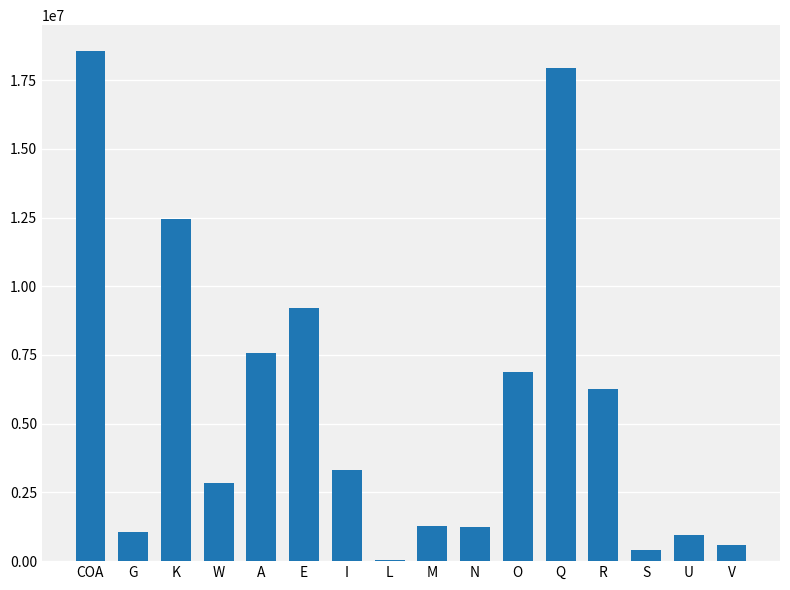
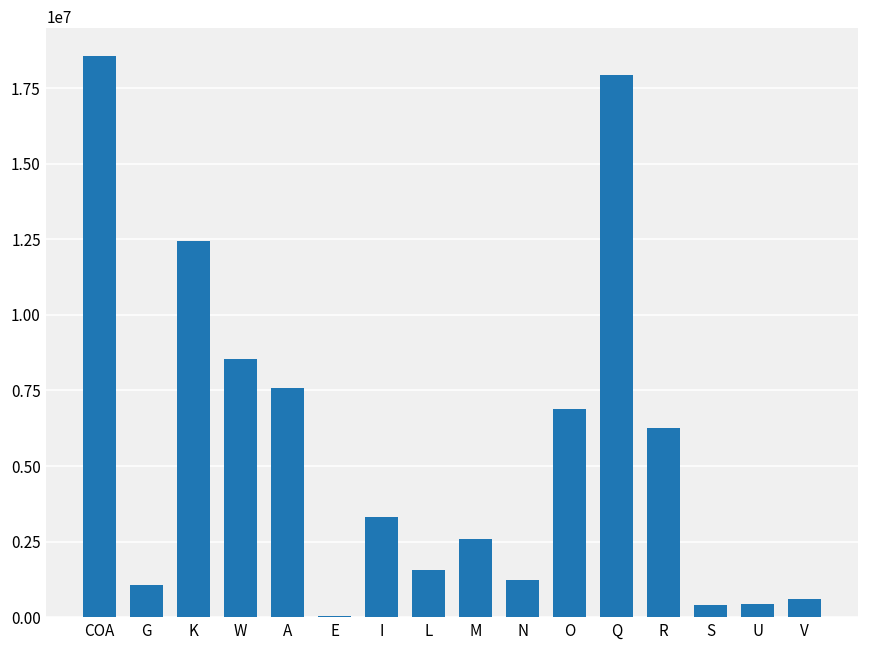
  {
    "COA": 18600000,
    "G": 1100000,
    "K": 12500000,
-   "W": 2800000,
+   "W": 8500000,
    "A": 7600000,
-   "E": 9200000,
+   "E": 0,
    "I": 3300000,
-   "L": 0,
-   "M": 1300000,
+   "L": 1600000,
+   "M": 2600000,
    "N": 1200000,
    "O": 6900000,
    "Q": 17900000,
    "R": 6200000,
    "S": 400000,
-   "U": 1000000,
+   "U": 400000,
    "V": 600000
  }
